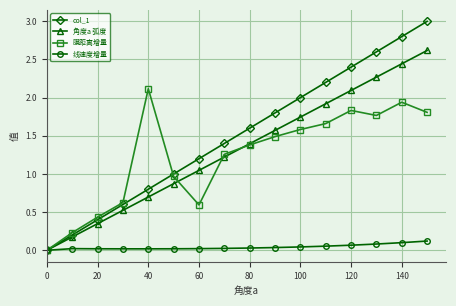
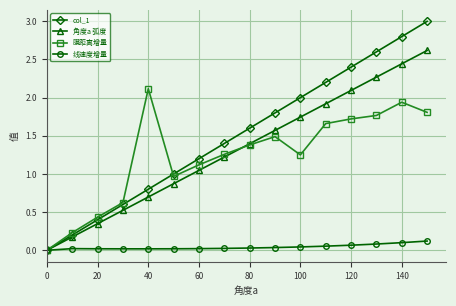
  {
    "膜距离增量": {
      "20": 0.4,
      "40": 2.1,
-     "60": 0.6,
-     "100": 1.6,
-     "120": 1.8,
+     "60": 1.1,
+     "100": 1.2,
+     "120": 1.7,
      "140": 1.9
    }
  }
